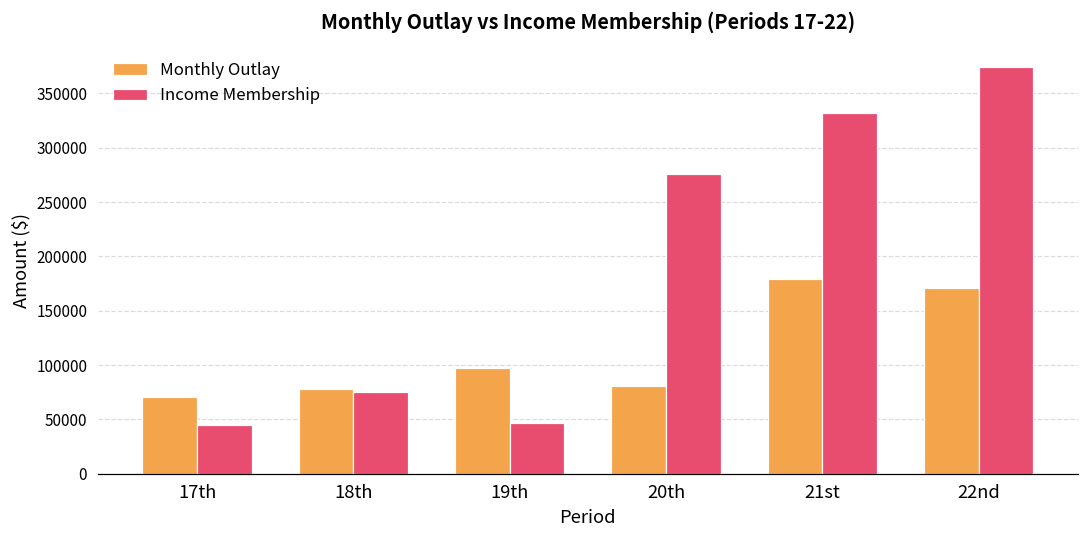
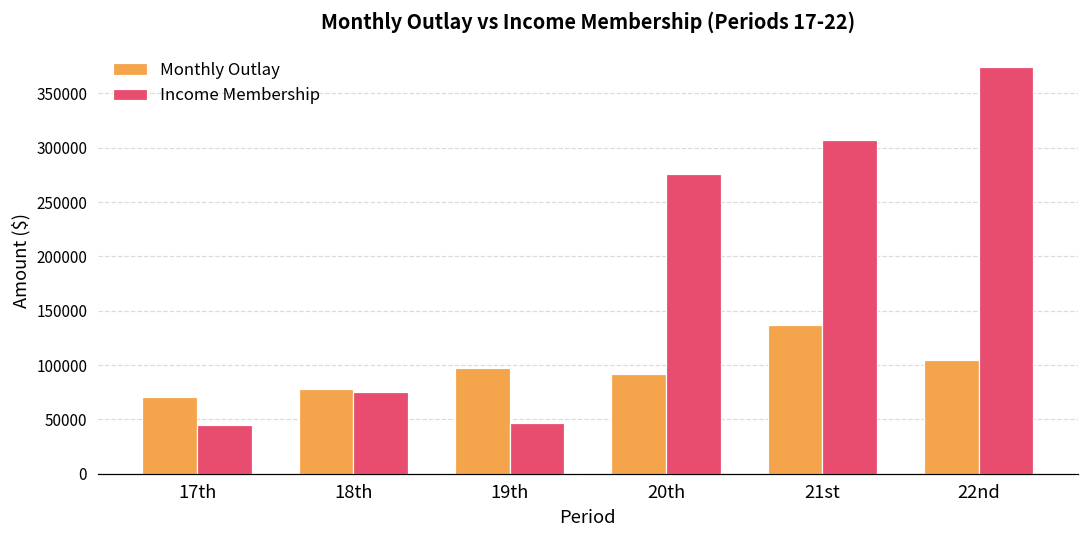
  {
    "Monthly Outlay": {
      "17th": 70000,
      "18th": 80000,
      "19th": 100000,
-     "20th": 80000,
-     "21st": 180000,
-     "22nd": 170000
+     "20th": 90000,
+     "21st": 140000,
+     "22nd": 100000
    },
    "Income Membership": {
      "17th": 40000,
      "18th": 80000,
      "19th": 50000,
      "20th": 280000,
-     "21st": 330000,
+     "21st": 310000,
      "22nd": 370000
    }
  }
